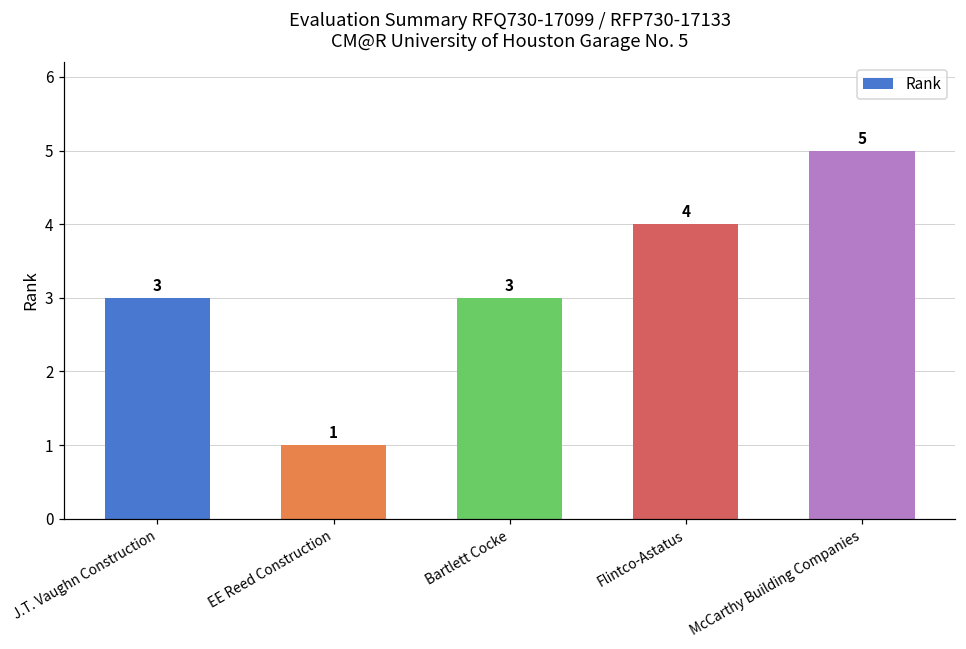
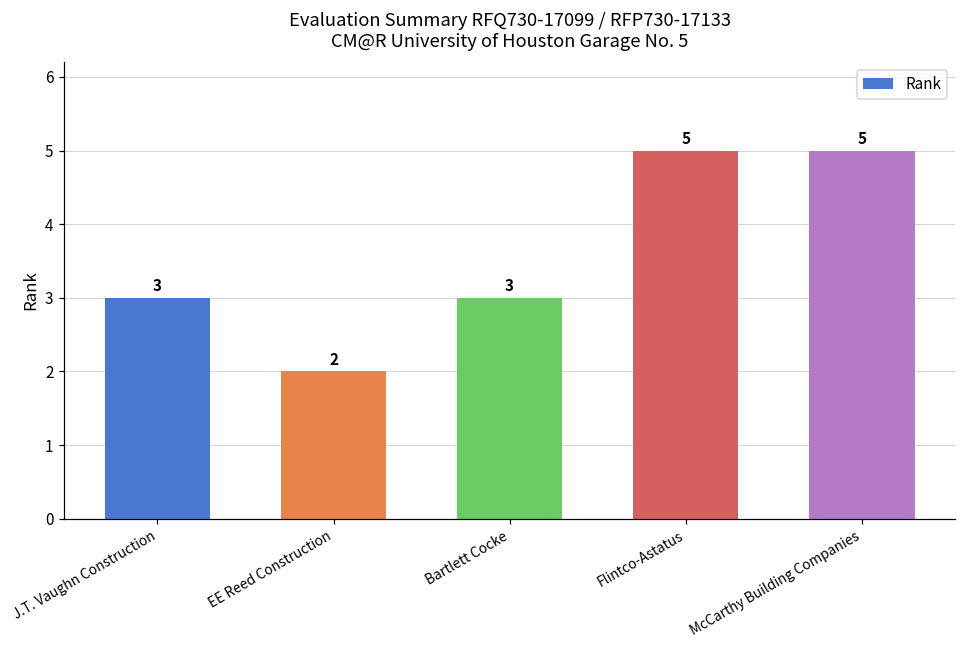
  {
    "J.T. Vaughn Construction": 3,
-   "EE Reed Construction": 1,
+   "EE Reed Construction": 2,
    "Bartlett Cocke": 3,
-   "Flintco-Astatus": 4,
+   "Flintco-Astatus": 5,
    "McCarthy Building Companies": 5
  }
